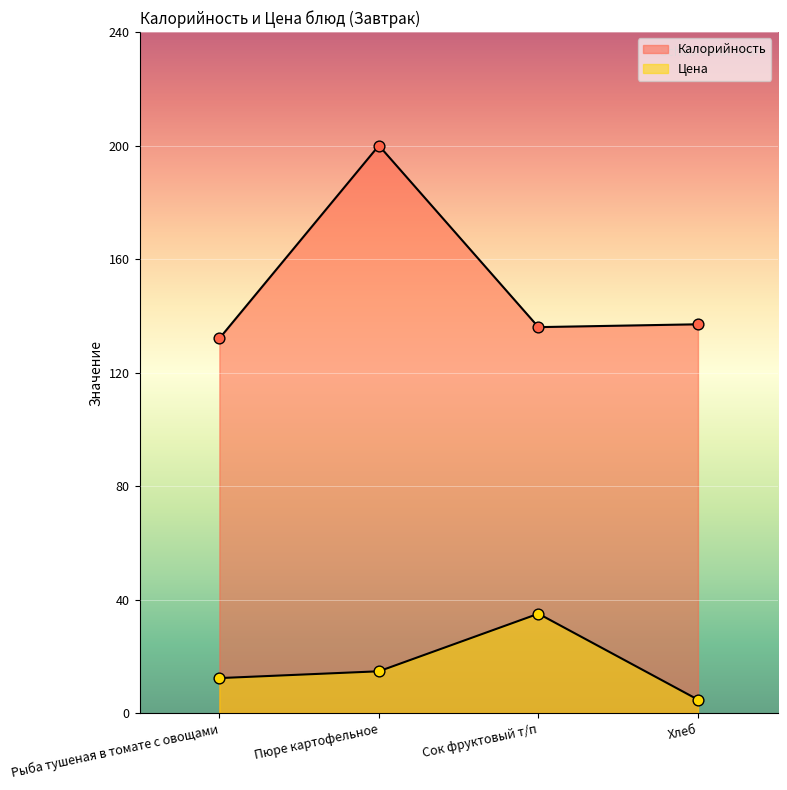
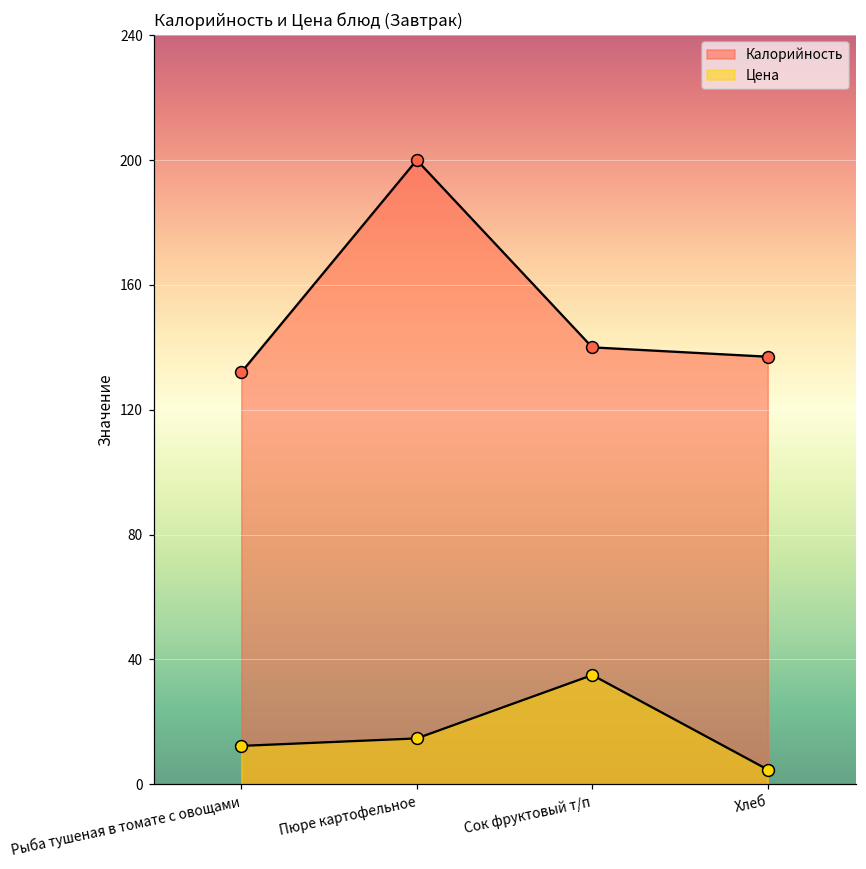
  {
    "Калорийность": {
      "Рыба тушеная в томате с овощами": 132,
      "Пюре картофельное": 200,
-     "Сок фруктовый т/п": 136,
+     "Сок фруктовый т/п": 140,
      "Хлеб": 137
    },
    "Цена": {
      "Рыба тушеная в томате с овощами": 12,
      "Пюре картофельное": 15,
      "Сок фруктовый т/п": 35,
      "Хлеб": 5
    }
  }
